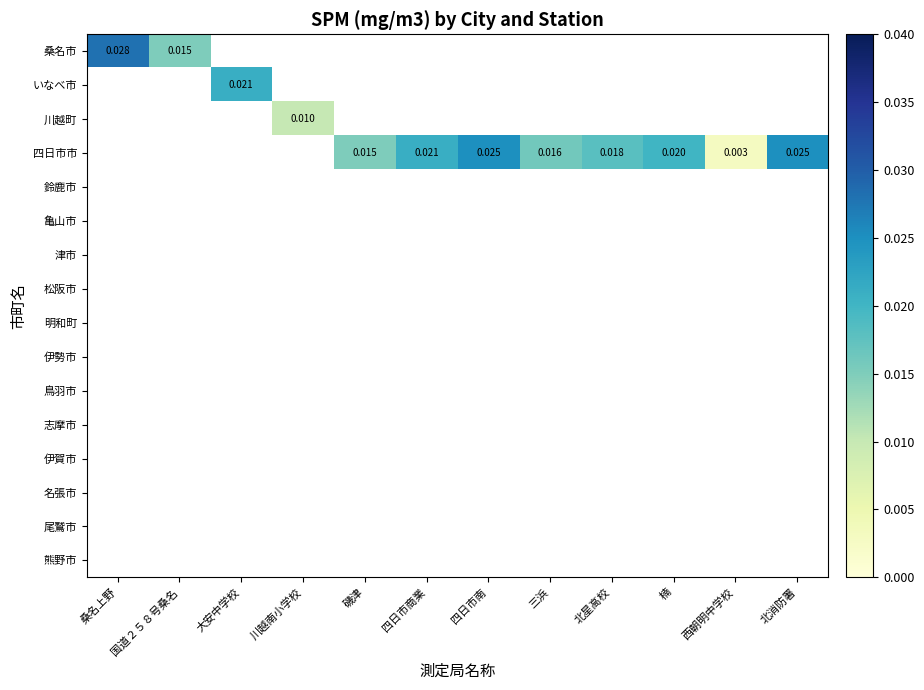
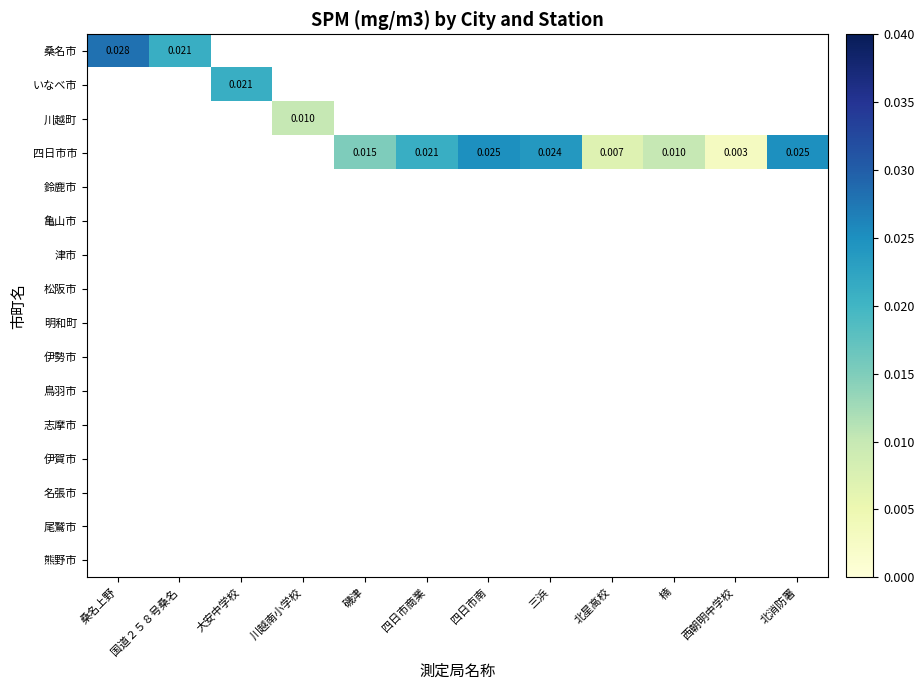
  {
    "桑名市": {
      "桑名上野": 0.028,
-     "国道２５８号桑名": 0.015
+     "国道２５８号桑名": 0.021
    },
    "いなべ市": {
      "大安中学校": 0.021
    },
    "川越町": {
      "川越南小学校": 0.010
    },
    "四日市市": {
      "磯津": 0.015,
      "四日市商業": 0.021,
      "四日市南": 0.025,
-     "三浜": 0.016,
-     "北星高校": 0.018,
-     "楠": 0.020,
+     "三浜": 0.024,
+     "北星高校": 0.007,
+     "楠": 0.010,
      "西朝明中学校": 0.003,
      "北消防署": 0.025
    }
  }
